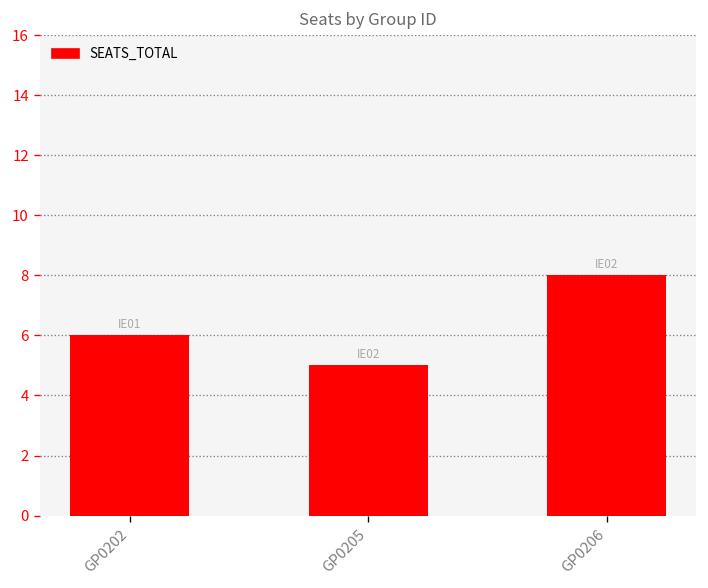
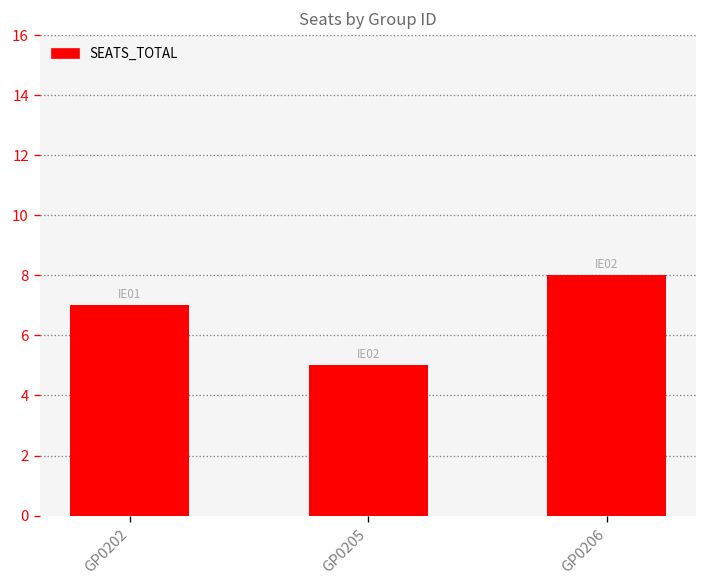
  {
-   "GP0202": 6,
+   "GP0202": 7,
    "GP0205": 5,
    "GP0206": 8
  }
